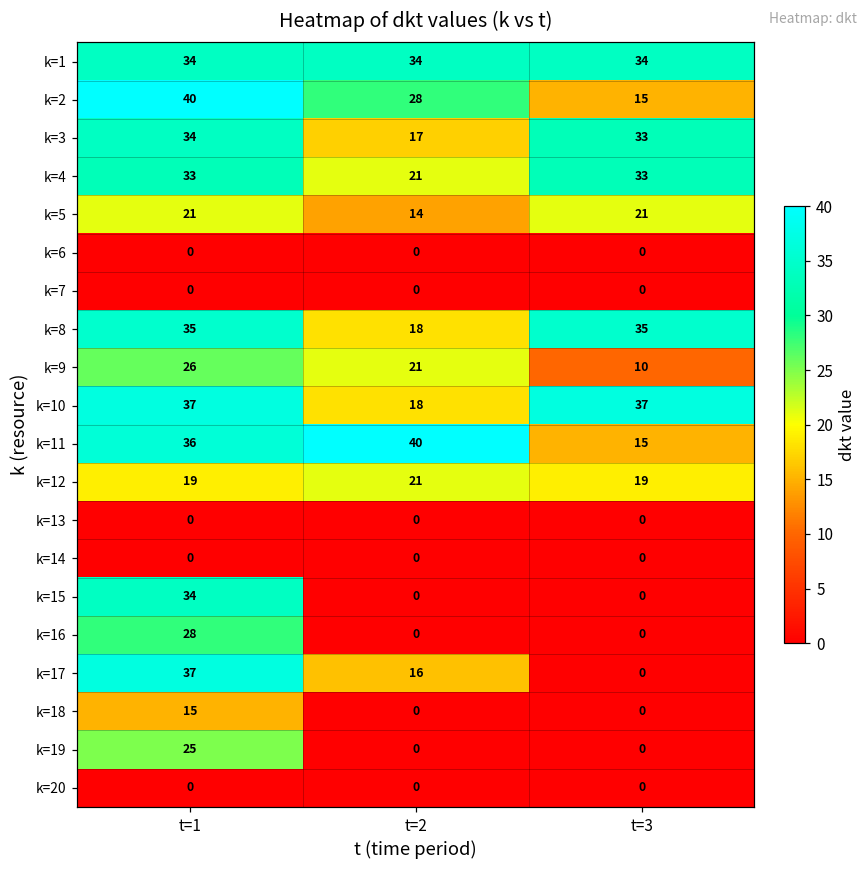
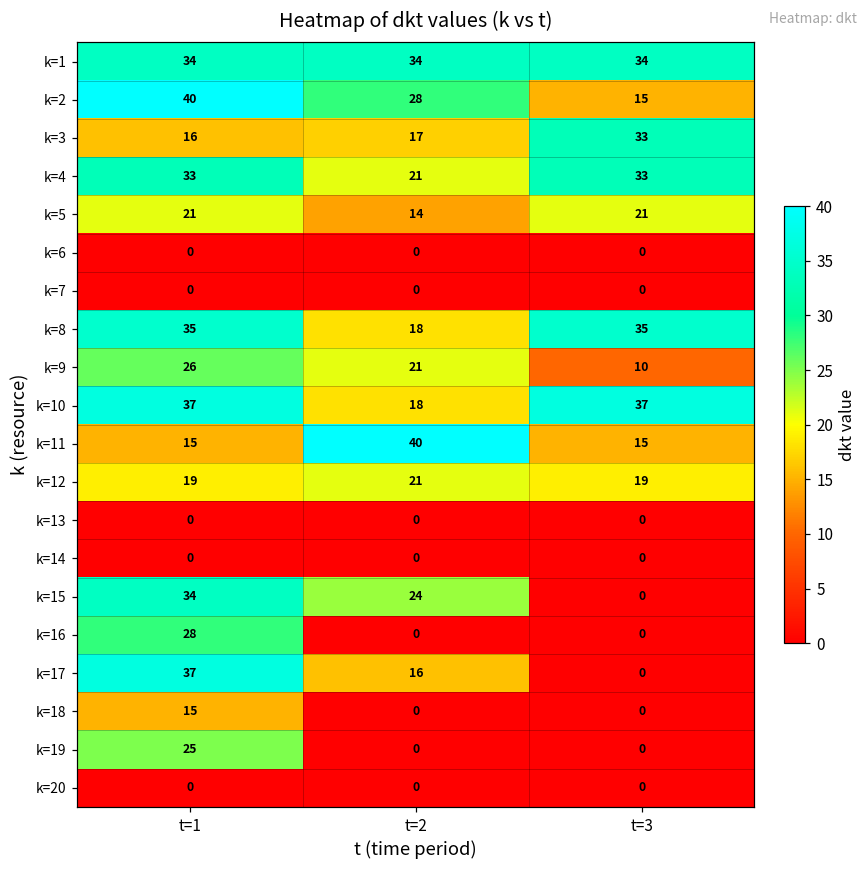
  {
    "k=1": {
      "t=1": 34,
      "t=2": 34,
      "t=3": 34
    },
    "k=2": {
      "t=1": 40,
      "t=2": 28,
      "t=3": 15
    },
    "k=3": {
-     "t=1": 34,
+     "t=1": 16,
      "t=2": 17,
      "t=3": 33
    },
    "k=4": {
      "t=1": 33,
      "t=2": 21,
      "t=3": 33
    },
    "k=5": {
      "t=1": 21,
      "t=2": 14,
      "t=3": 21
    },
    "k=6": {
      "t=1": 0,
      "t=2": 0,
      "t=3": 0
    },
    "k=7": {
      "t=1": 0,
      "t=2": 0,
      "t=3": 0
    },
    "k=8": {
      "t=1": 35,
      "t=2": 18,
      "t=3": 35
    },
    "k=9": {
      "t=1": 26,
      "t=2": 21,
      "t=3": 10
    },
    "k=10": {
      "t=1": 37,
      "t=2": 18,
      "t=3": 37
    },
    "k=11": {
-     "t=1": 36,
+     "t=1": 15,
      "t=2": 40,
      "t=3": 15
    },
    "k=12": {
      "t=1": 19,
      "t=2": 21,
      "t=3": 19
    },
    "k=13": {
      "t=1": 0,
      "t=2": 0,
      "t=3": 0
    },
    "k=14": {
      "t=1": 0,
      "t=2": 0,
      "t=3": 0
    },
    "k=15": {
      "t=1": 34,
-     "t=2": 0,
+     "t=2": 24,
      "t=3": 0
    },
    "k=16": {
      "t=1": 28,
      "t=2": 0,
      "t=3": 0
    },
    "k=17": {
      "t=1": 37,
      "t=2": 16,
      "t=3": 0
    },
    "k=18": {
      "t=1": 15,
      "t=2": 0,
      "t=3": 0
    },
    "k=19": {
      "t=1": 25,
      "t=2": 0,
      "t=3": 0
    },
    "k=20": {
      "t=1": 0,
      "t=2": 0,
      "t=3": 0
    }
  }
